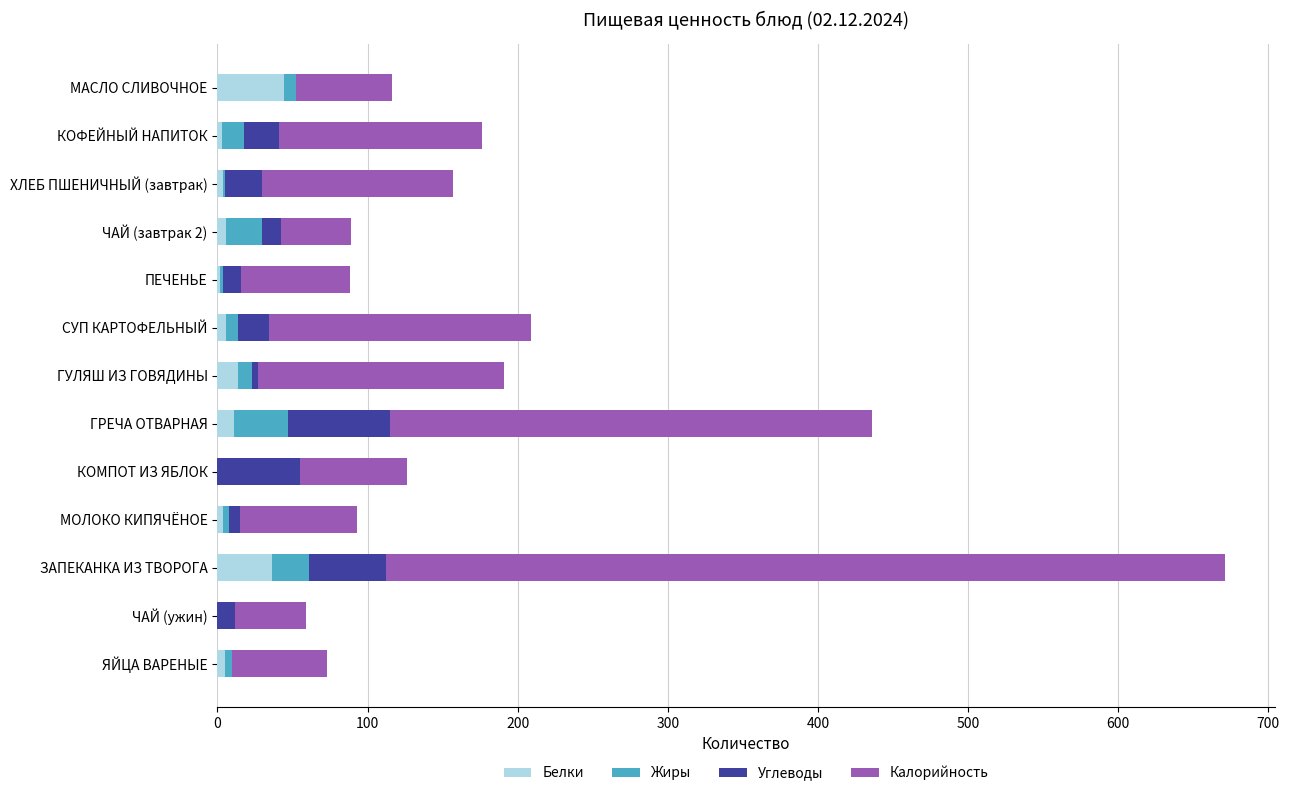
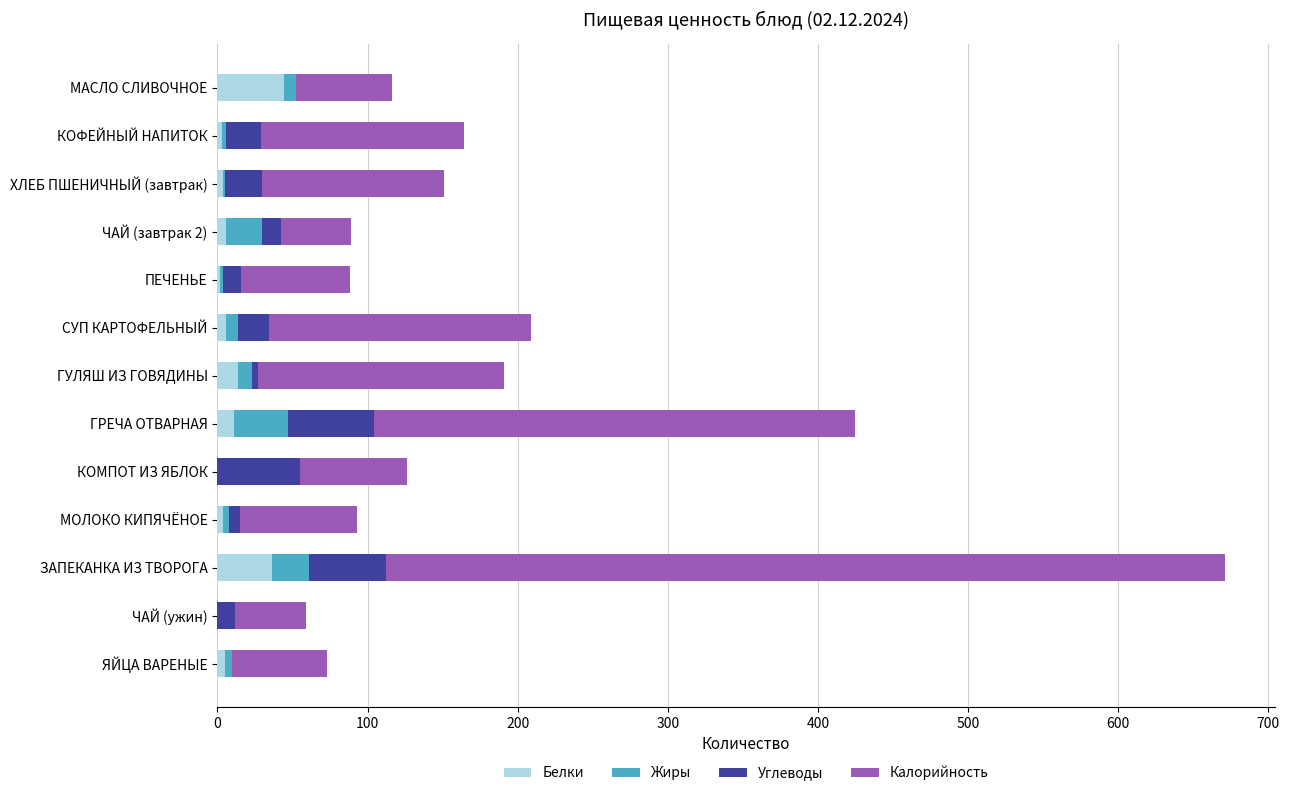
  {
    "Белки": {
      "МАСЛО СЛИВОЧНОЕ": 44,
      "КОФЕЙНЫЙ НАПИТОК": 3,
      "ХЛЕБ ПШЕНИЧНЫЙ (завтрак)": 4,
      "ЧАЙ (завтрак 2)": 6,
      "ПЕЧЕНЬЕ": 2,
      "СУП КАРТОФЕЛЬНЫЙ": 6,
      "ГУЛЯШ ИЗ ГОВЯДИНЫ": 14,
      "ГРЕЧА ОТВАРНАЯ": 11,
      "КОМПОТ ИЗ ЯБЛОК": 0,
      "МОЛОКО КИПЯЧЁНОЕ": 4,
      "ЗАПЕКАНКА ИЗ ТВОРОГА": 36,
      "ЧАЙ (ужин)": 0,
      "ЯЙЦА ВАРЕНЫЕ": 5
    },
    "Жиры": {
      "МАСЛО СЛИВОЧНОЕ": 8,
-     "КОФЕЙНЫЙ НАПИТОК": 15,
+     "КОФЕЙНЫЙ НАПИТОК": 3,
      "ЧАЙ (завтрак 2)": 24,
      "ПЕЧЕНЬЕ": 2,
      "СУП КАРТОФЕЛЬНЫЙ": 8,
      "ГУЛЯШ ИЗ ГОВЯДИНЫ": 9,
      "ГРЕЧА ОТВАРНАЯ": 36,
      "КОМПОТ ИЗ ЯБЛОК": 0,
      "МОЛОКО КИПЯЧЁНОЕ": 4,
      "ЗАПЕКАНКА ИЗ ТВОРОГА": 25,
      "ЧАЙ (ужин)": 0,
      "ЯЙЦА ВАРЕНЫЕ": 5
    },
    "Углеводы": {
      "МАСЛО СЛИВОЧНОЕ": 0,
      "КОФЕЙНЫЙ НАПИТОК": 23,
      "ХЛЕБ ПШЕНИЧНЫЙ (завтрак)": 25,
      "ЧАЙ (завтрак 2)": 12,
      "ПЕЧЕНЬЕ": 12,
      "СУП КАРТОФЕЛЬНЫЙ": 20,
      "ГУЛЯШ ИЗ ГОВЯДИНЫ": 4,
-     "ГРЕЧА ОТВАРНАЯ": 68,
+     "ГРЕЧА ОТВАРНАЯ": 57,
      "КОМПОТ ИЗ ЯБЛОК": 55,
      "МОЛОКО КИПЯЧЁНОЕ": 7,
      "ЗАПЕКАНКА ИЗ ТВОРОГА": 51,
      "ЧАЙ (ужин)": 12,
      "ЯЙЦА ВАРЕНЫЕ": 0
    },
    "Калорийность": {
      "МАСЛО СЛИВОЧНОЕ": 64,
      "КОФЕЙНЫЙ НАПИТОК": 135,
-     "ХЛЕБ ПШЕНИЧНЫЙ (завтрак)": 127,
+     "ХЛЕБ ПШЕНИЧНЫЙ (завтрак)": 121,
      "ЧАЙ (завтрак 2)": 47,
      "ПЕЧЕНЬЕ": 72,
      "СУП КАРТОФЕЛЬНЫЙ": 175,
      "ГУЛЯШ ИЗ ГОВЯДИНЫ": 164,
      "ГРЕЧА ОТВАРНАЯ": 321,
      "КОМПОТ ИЗ ЯБЛОК": 71,
      "МОЛОКО КИПЯЧЁНОЕ": 78,
      "ЗАПЕКАНКА ИЗ ТВОРОГА": 559,
      "ЧАЙ (ужин)": 47,
      "ЯЙЦА ВАРЕНЫЕ": 63
    }
  }
